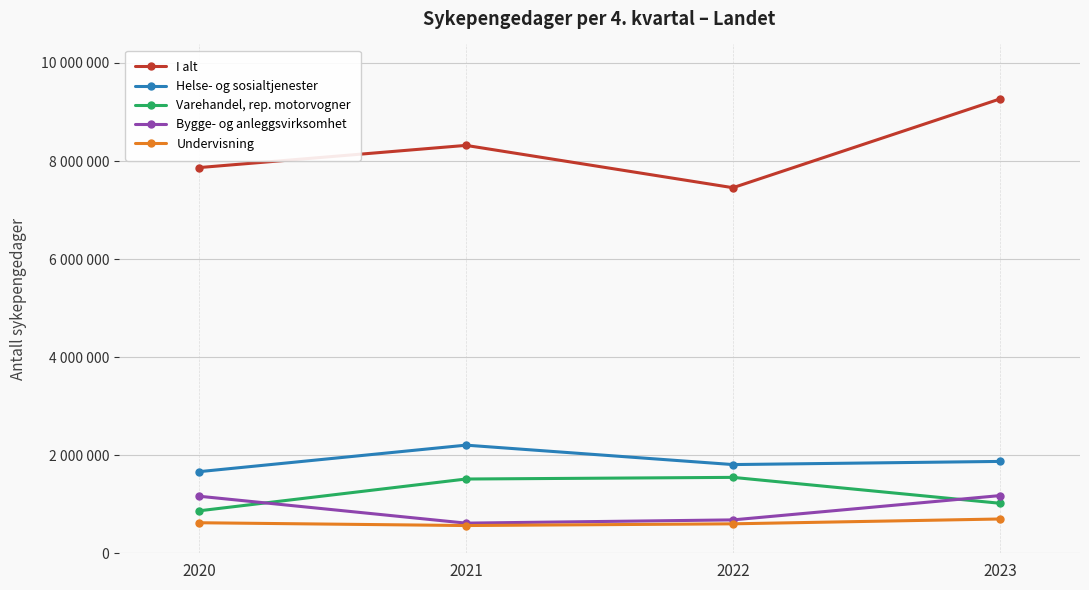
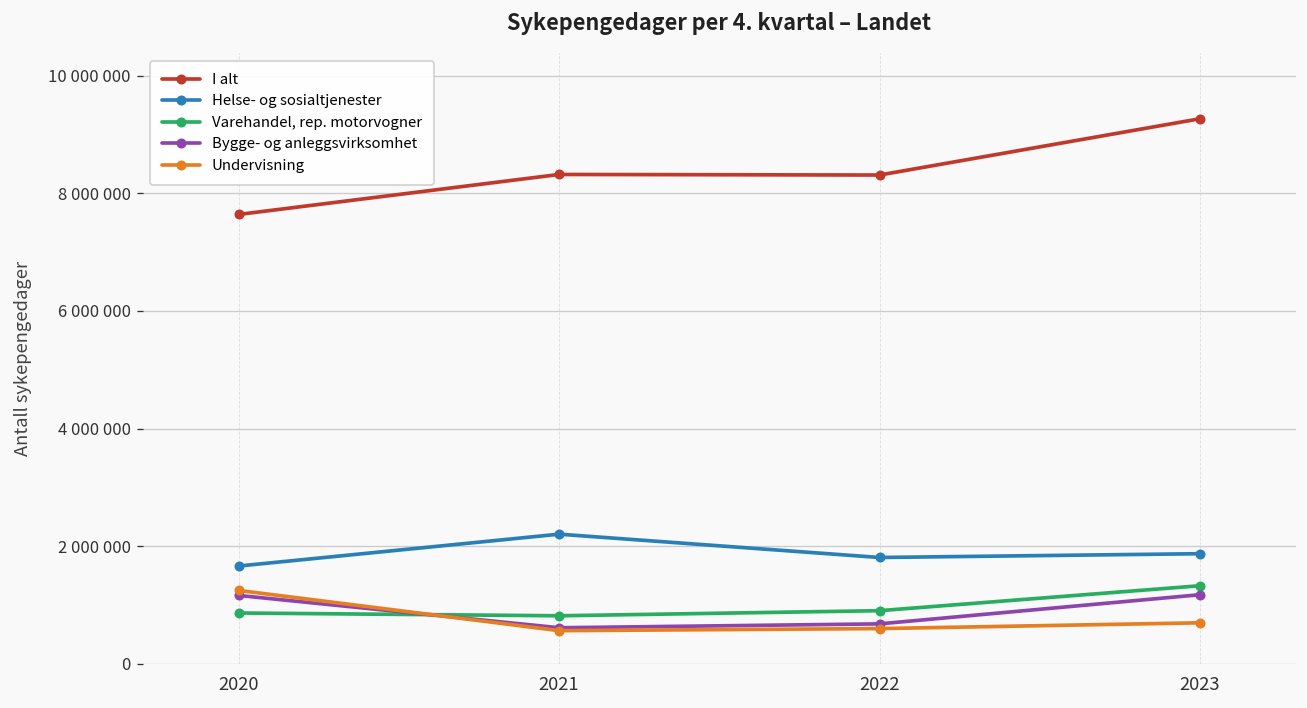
  {
    "I alt": {
-     "2020": 7900000,
+     "2020": 7600000,
      "2021": 8300000,
-     "2022": 7500000,
+     "2022": 8300000,
      "2023": 9300000
    },
    "Helse- og sosialtjenester": {
      "2020": 1700000,
      "2021": 2200000,
      "2022": 1800000,
      "2023": 1900000
    },
    "Varehandel, rep. motorvogner": {
      "2020": 900000,
-     "2021": 1500000,
-     "2022": 1500000,
-     "2023": 1000000
+     "2021": 800000,
+     "2022": 900000,
+     "2023": 1300000
    },
    "Bygge- og anleggsvirksomhet": {
      "2020": 1200000,
      "2022": 700000,
      "2023": 1200000
    },
    "Undervisning": {
-     "2020": 600000,
+     "2020": 1200000,
      "2022": 600000,
      "2023": 700000
    }
  }
